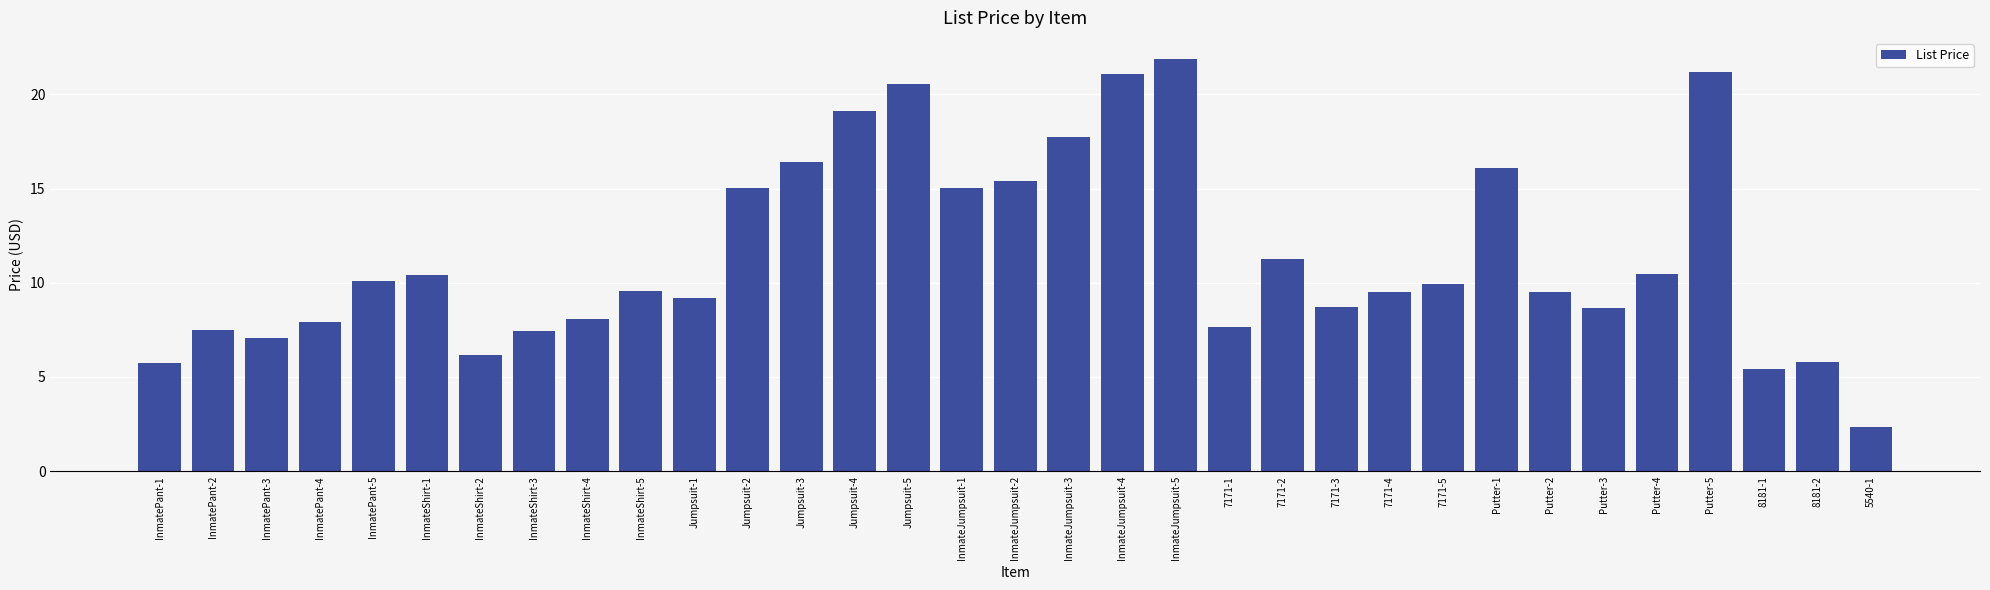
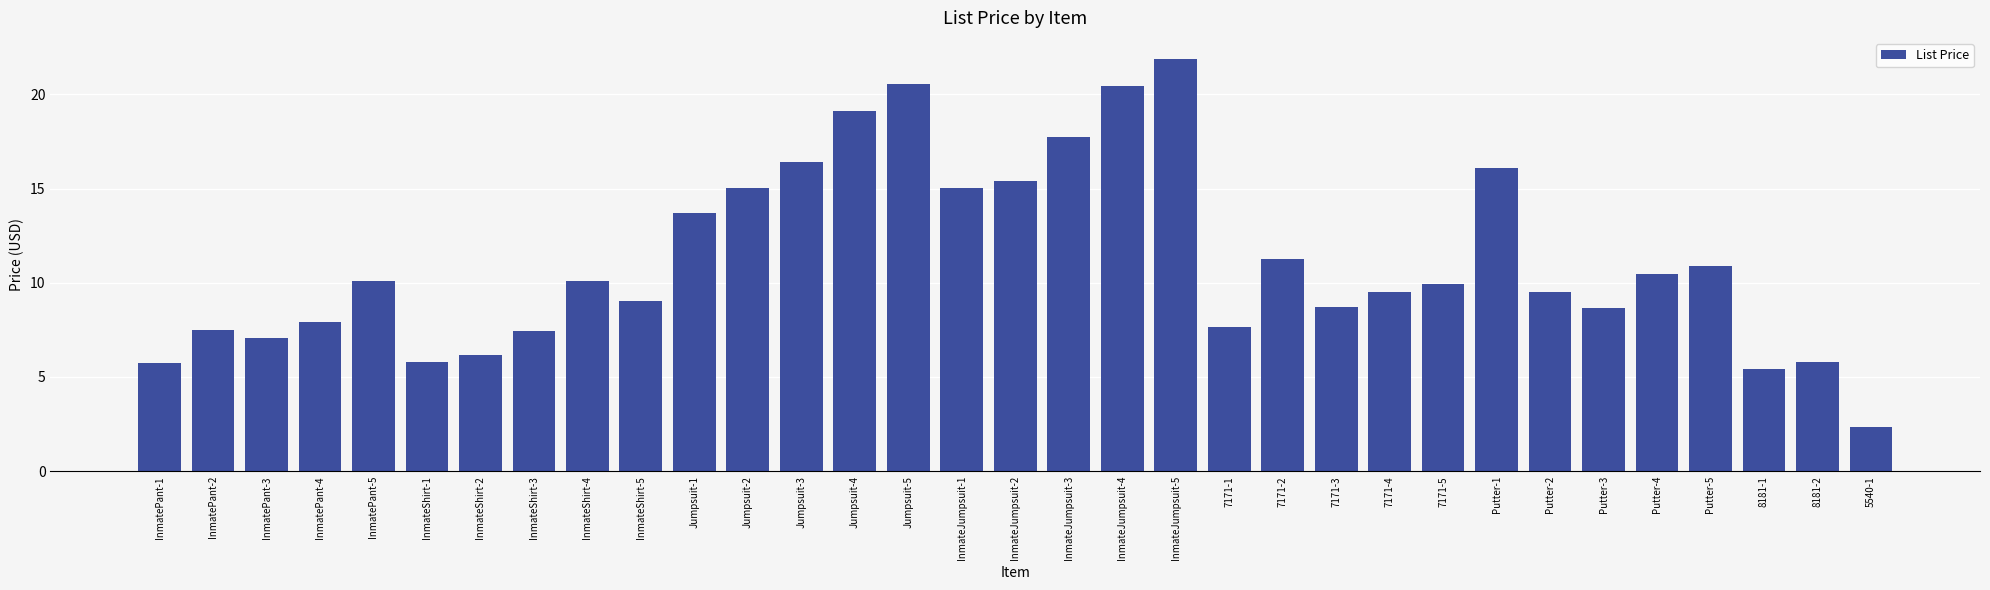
  {
    "InmatePant-1": 5.8,
    "InmatePant-2": 7.5,
    "InmatePant-3": 7.1,
    "InmatePant-4": 7.9,
    "InmatePant-5": 10.1,
-   "InmateShirt-1": 10.4,
+   "InmateShirt-1": 5.8,
    "InmateShirt-2": 6.2,
    "InmateShirt-3": 7.5,
-   "InmateShirt-4": 8.1,
-   "InmateShirt-5": 9.6,
-   "Jumpsuit-1": 9.2,
+   "InmateShirt-4": 10.1,
+   "InmateShirt-5": 9.1,
+   "Jumpsuit-1": 13.7,
    "Jumpsuit-2": 15.1,
    "Jumpsuit-3": 16.4,
    "Jumpsuit-4": 19.1,
    "Jumpsuit-5": 20.6,
    "InmateJumpsuit-1": 15.1,
    "InmateJumpsuit-2": 15.4,
    "InmateJumpsuit-3": 17.8,
-   "InmateJumpsuit-4": 21.1,
+   "InmateJumpsuit-4": 20.5,
    "InmateJumpsuit-5": 21.9,
    "7171-1": 7.7,
    "7171-2": 11.3,
    "7171-3": 8.7,
    "7171-4": 9.5,
    "7171-5": 10.0,
    "Putter-1": 16.1,
    "Putter-2": 9.5,
    "Putter-3": 8.7,
    "Putter-4": 10.5,
-   "Putter-5": 21.2,
+   "Putter-5": 10.9,
    "8181-1": 5.4,
    "8181-2": 5.8,
    "5540-1": 2.4
  }
